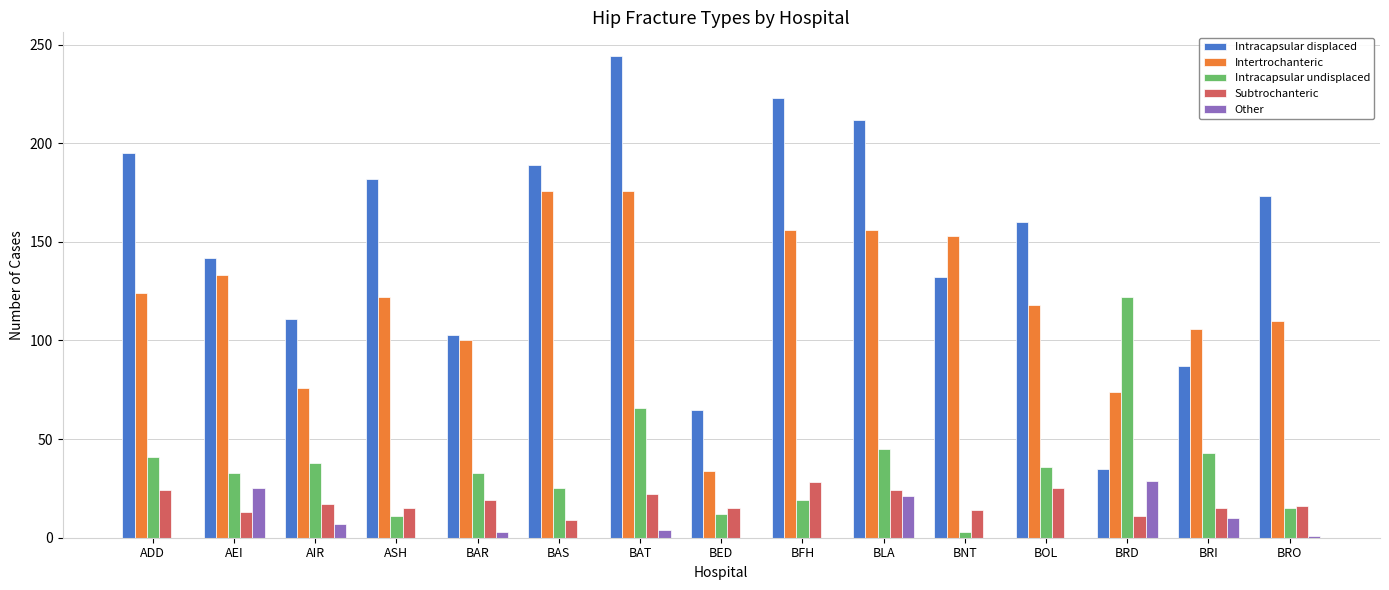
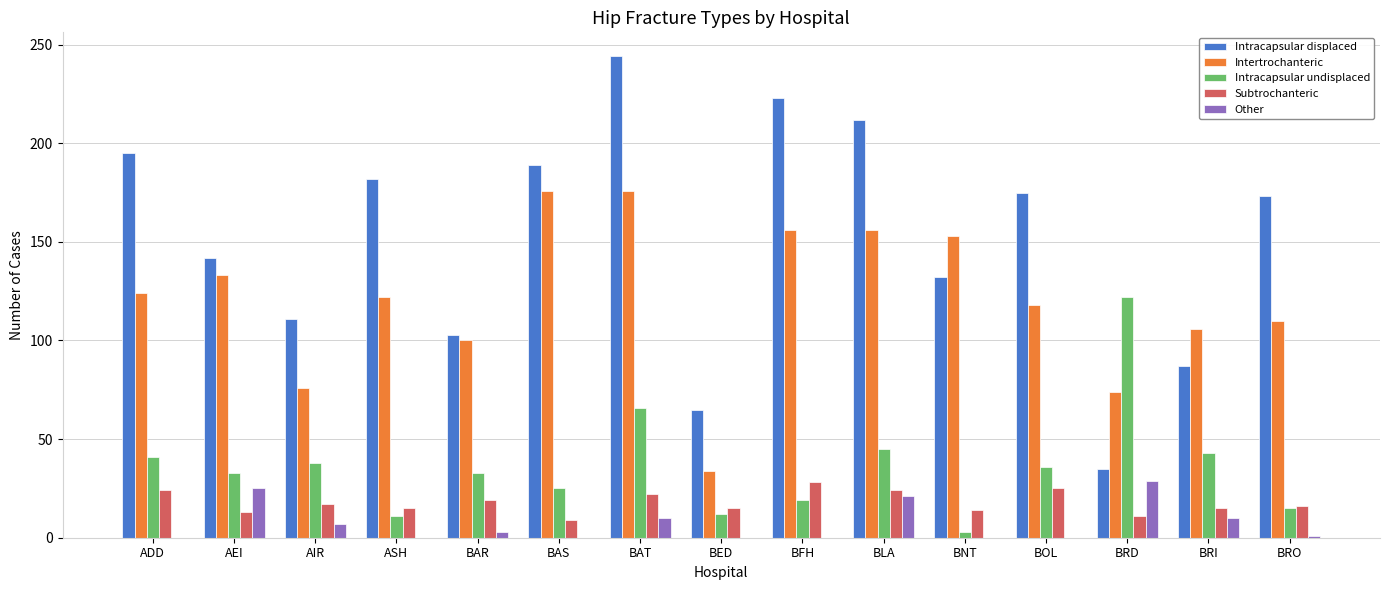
  {
    "Intracapsular displaced": {
      "ADD": 195,
      "AEI": 142,
      "AIR": 111,
      "ASH": 182,
      "BAR": 103,
      "BAS": 189,
      "BAT": 244,
      "BED": 65,
      "BFH": 223,
      "BLA": 212,
      "BNT": 132,
-     "BOL": 160,
+     "BOL": 175,
      "BRD": 35,
      "BRI": 87,
      "BRO": 173
    },
    "Intracapsular undisplaced": {
      "ADD": 41,
      "AEI": 33,
      "AIR": 38,
      "ASH": 11,
      "BAR": 33,
      "BAS": 25,
      "BAT": 66,
      "BED": 12,
      "BFH": 19,
      "BLA": 45,
      "BNT": 3,
      "BOL": 36,
      "BRD": 122,
      "BRI": 43,
      "BRO": 15
    },
    "Other": {
      "ADD": 0,
      "AEI": 25,
      "AIR": 7,
      "ASH": 0,
      "BAR": 3,
      "BAS": 0,
-     "BAT": 4,
+     "BAT": 10,
      "BED": 0,
      "BFH": 0,
      "BLA": 21,
      "BNT": 0,
      "BOL": 0,
      "BRD": 29,
      "BRI": 10
    }
  }
